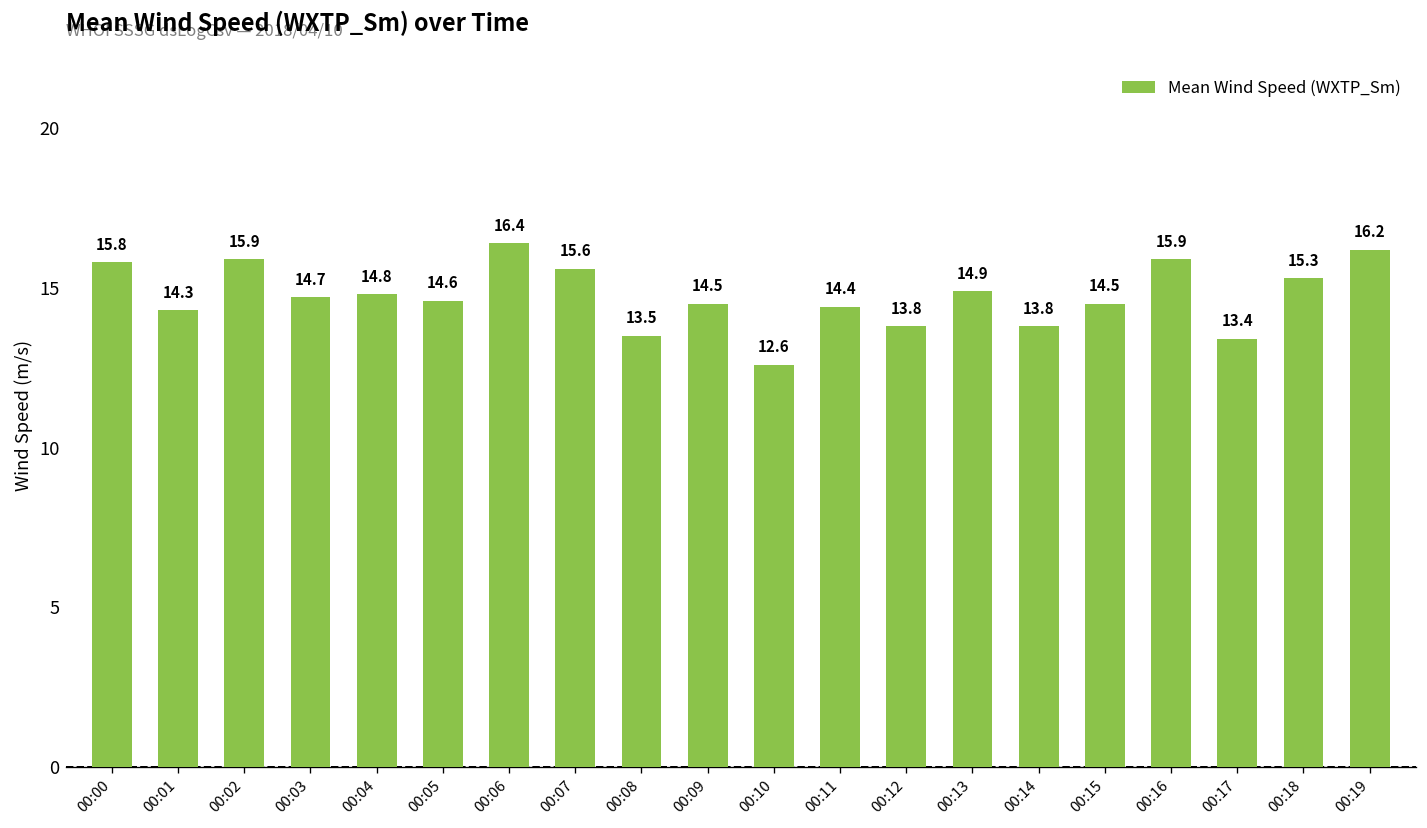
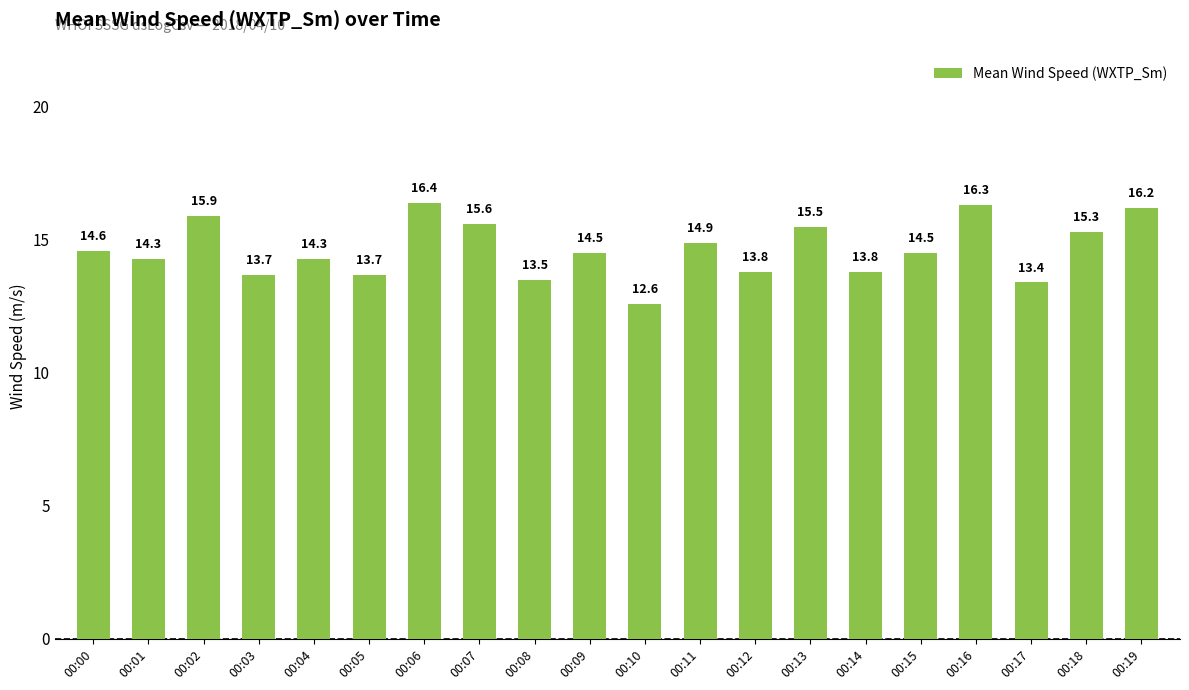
  {
-   "00:00": 15.8,
+   "00:00": 14.6,
    "00:01": 14.3,
    "00:02": 15.9,
-   "00:03": 14.7,
-   "00:04": 14.8,
-   "00:05": 14.6,
+   "00:03": 13.7,
+   "00:04": 14.3,
+   "00:05": 13.7,
    "00:06": 16.4,
    "00:07": 15.6,
    "00:08": 13.5,
    "00:09": 14.5,
    "00:10": 12.6,
-   "00:11": 14.4,
+   "00:11": 14.9,
    "00:12": 13.8,
-   "00:13": 14.9,
+   "00:13": 15.5,
    "00:14": 13.8,
    "00:15": 14.5,
-   "00:16": 15.9,
+   "00:16": 16.3,
    "00:17": 13.4,
    "00:18": 15.3,
    "00:19": 16.2
  }
